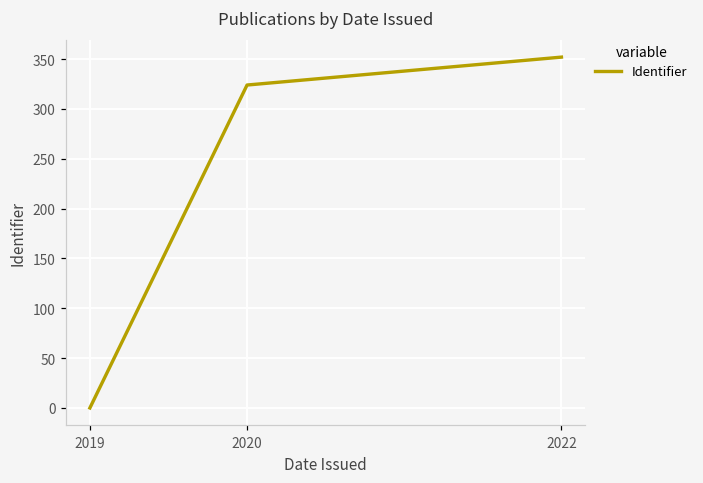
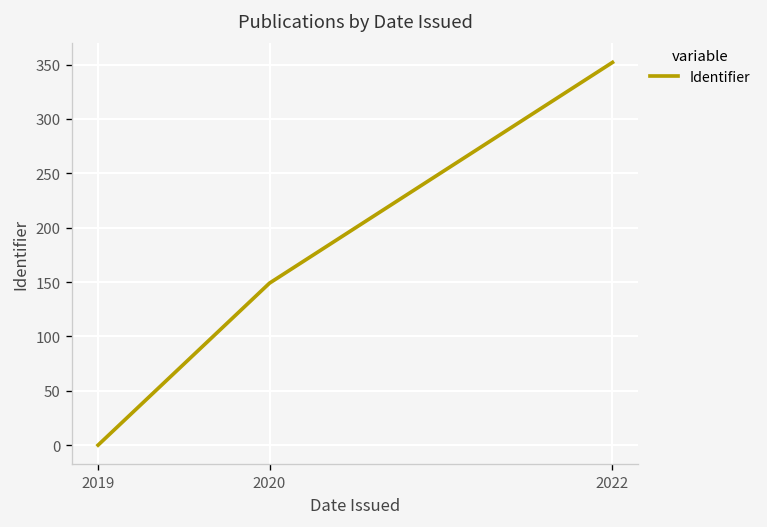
  {
    "2019": 0,
-   "2020": 320,
+   "2020": 150,
    "2022": 350
  }
